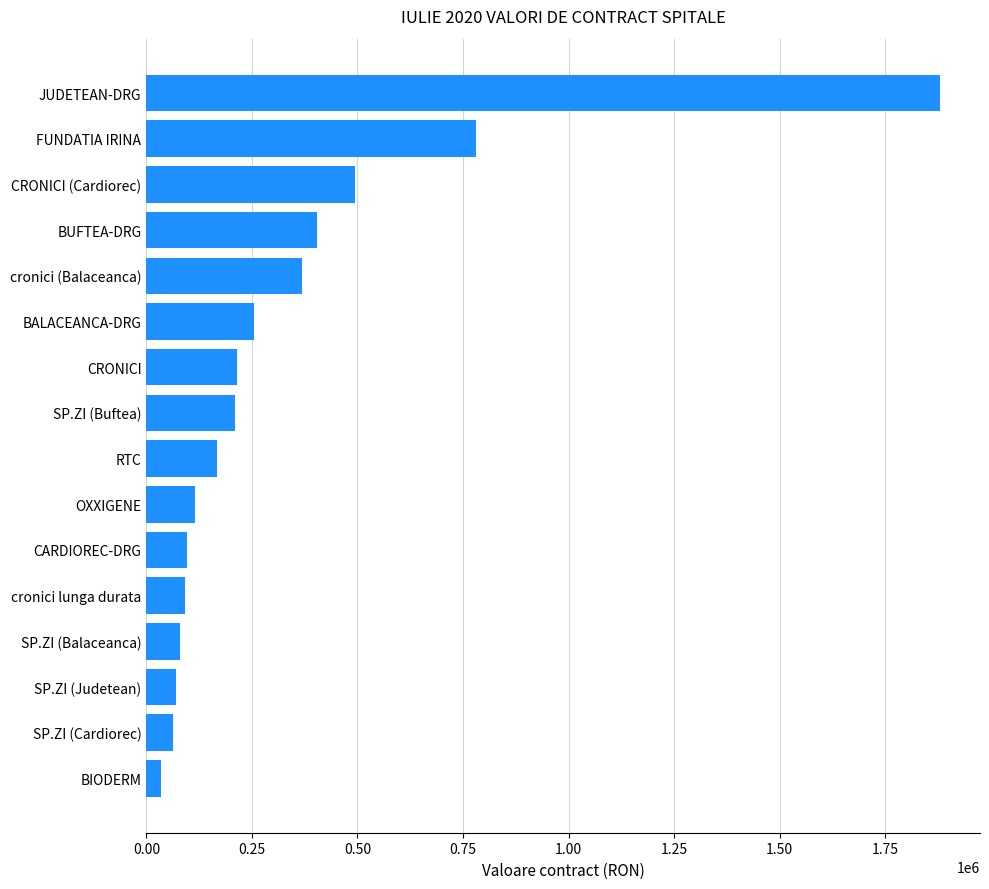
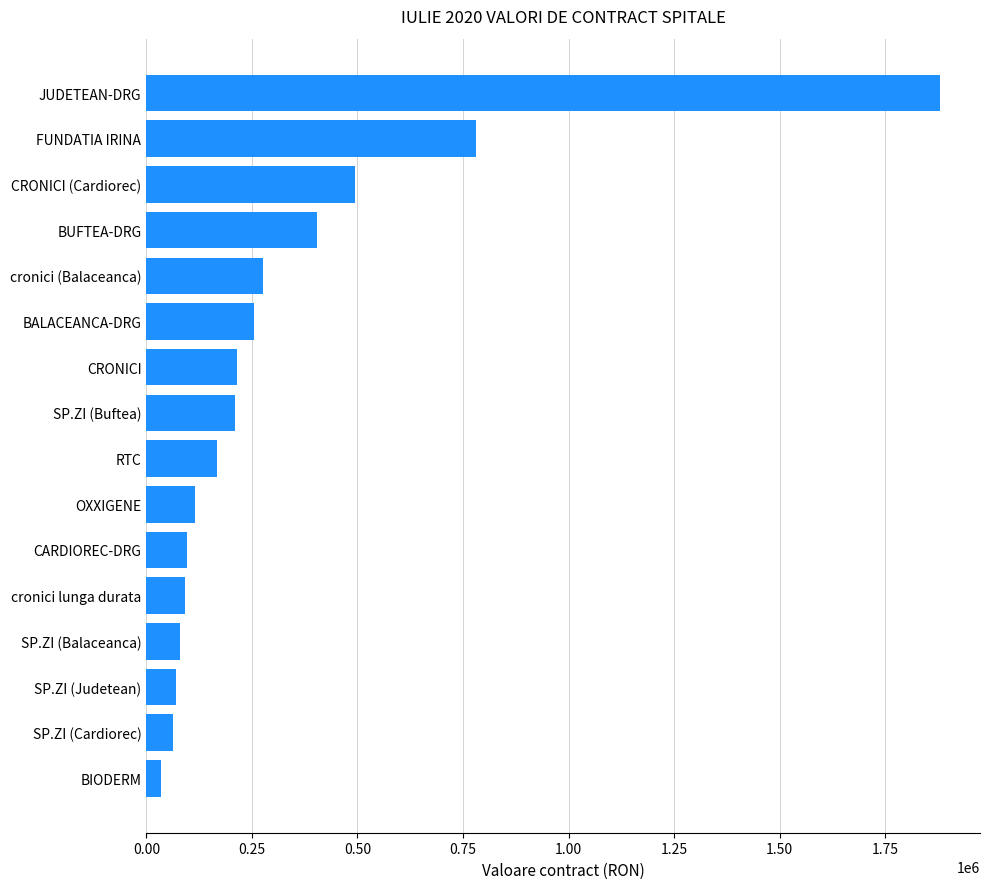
  {
    "JUDETEAN-DRG": 1880000,
    "FUNDATIA IRINA": 780000,
    "CRONICI (Cardiorec)": 490000,
    "BUFTEA-DRG": 410000,
-   "cronici (Balaceanca)": 370000,
+   "cronici (Balaceanca)": 280000,
    "BALACEANCA-DRG": 260000,
    "CRONICI": 210000,
    "SP.ZI (Buftea)": 210000,
    "RTC": 170000,
    "OXXIGENE": 110000,
    "CARDIOREC-DRG": 100000,
    "cronici lunga durata": 90000,
    "SP.ZI (Balaceanca)": 80000,
    "SP.ZI (Judetean)": 70000,
    "SP.ZI (Cardiorec)": 60000,
    "BIODERM": 30000
  }
